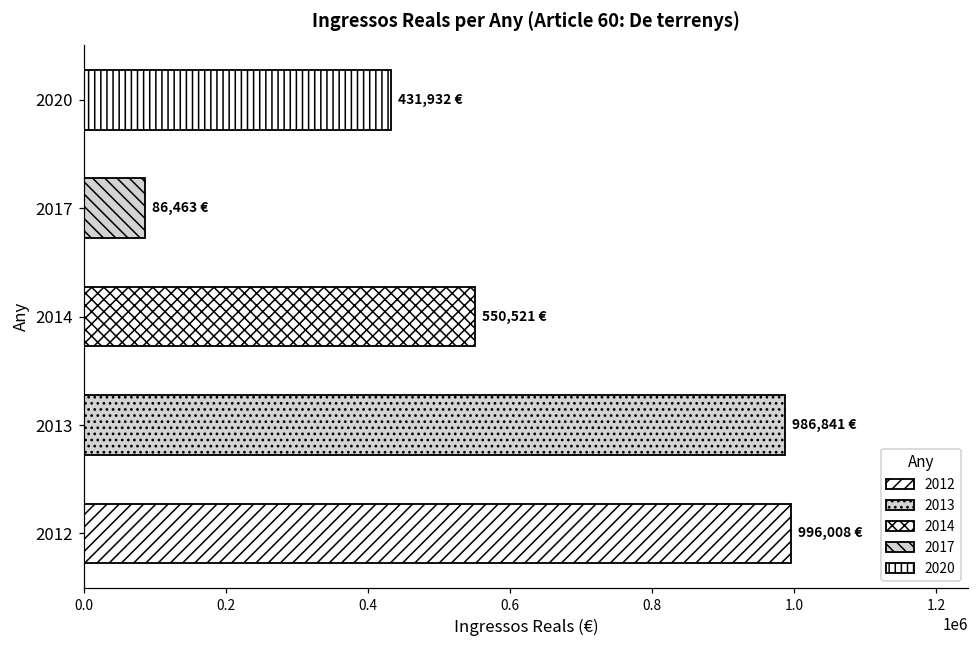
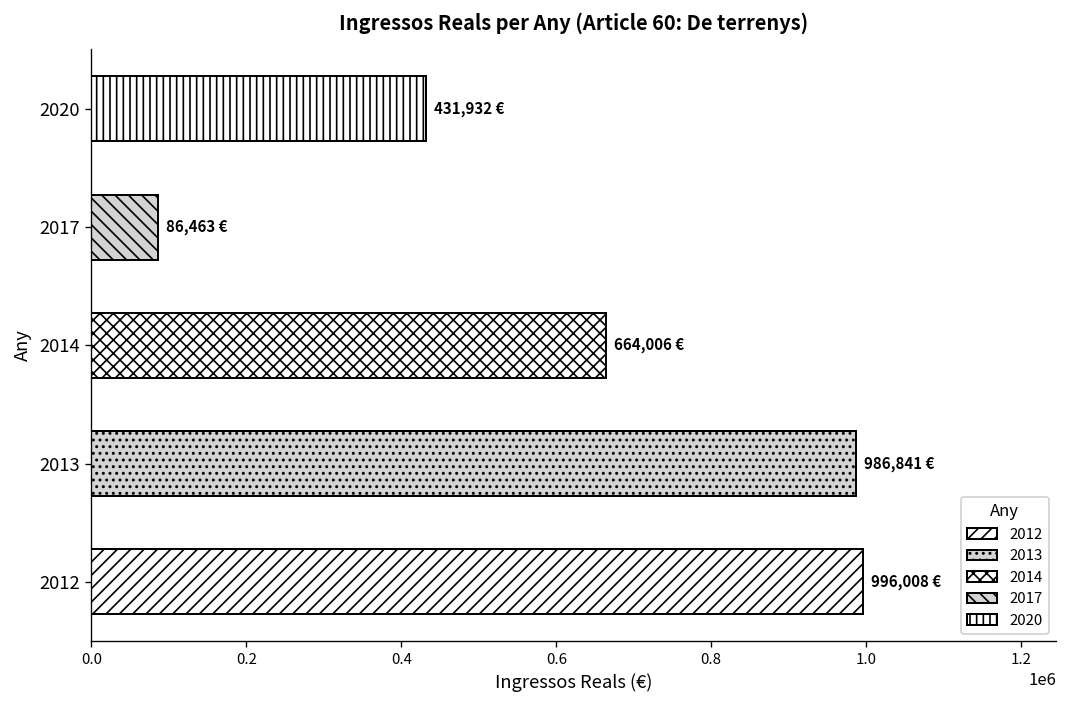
  {
    "2020": "431,932",
    "2017": "86,463",
-   "2014": "550,521",
+   "2014": "664,006",
    "2013": "986,841",
    "2012": "996,008"
  }
